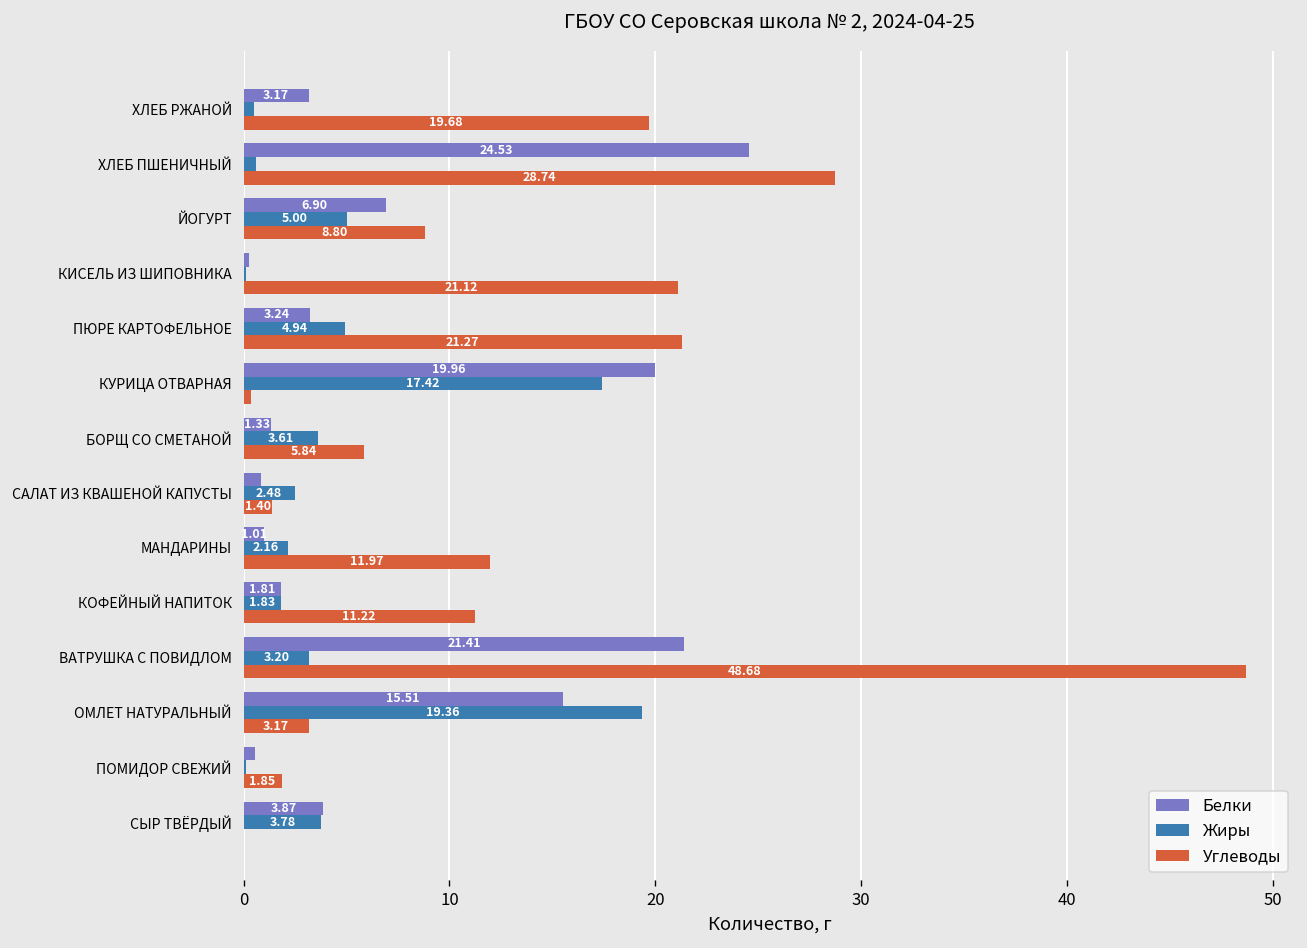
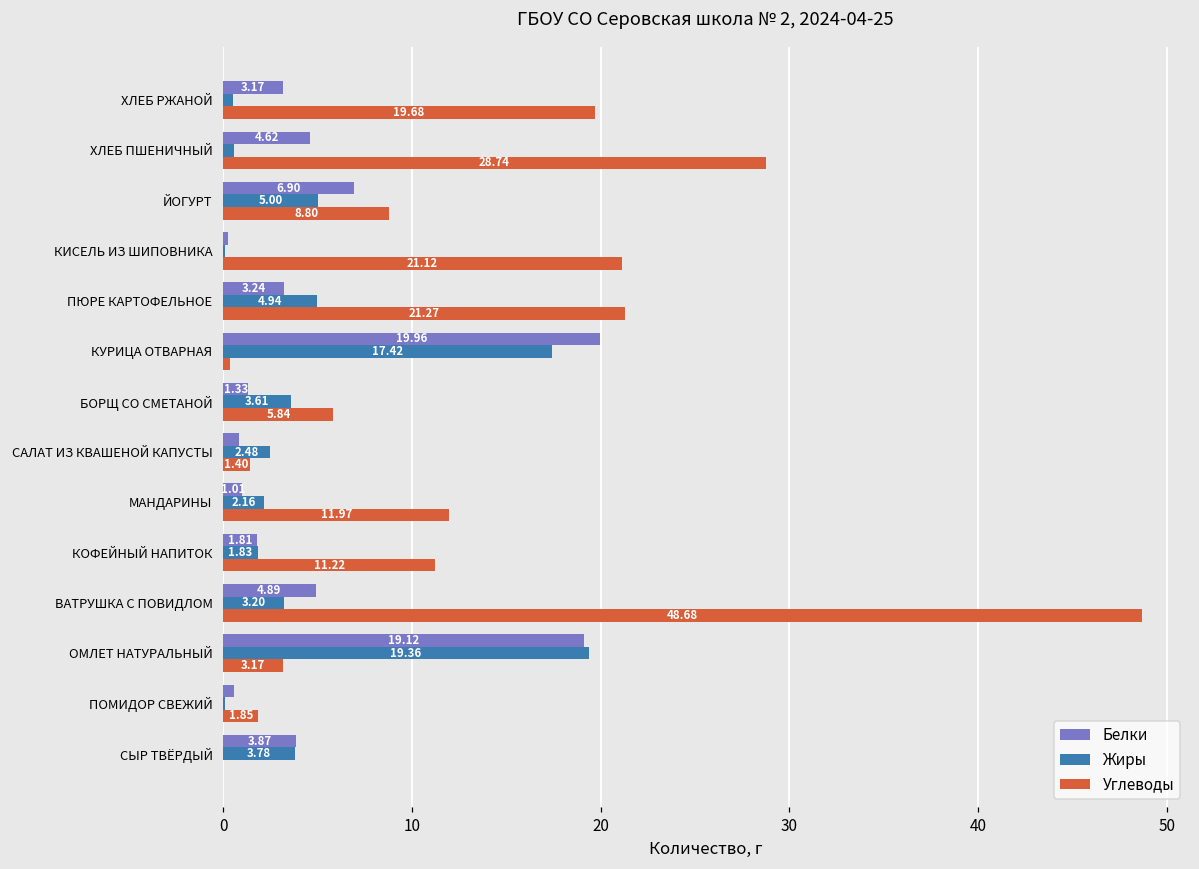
  {
    "Белки": {
      "ХЛЕБ РЖАНОЙ": 3.17,
-     "ХЛЕБ ПШЕНИЧНЫЙ": 24.53,
+     "ХЛЕБ ПШЕНИЧНЫЙ": 4.62,
      "ЙОГУРТ": 6.90,
      "ПЮРЕ КАРТОФЕЛЬНОЕ": 3.24,
      "КУРИЦА ОТВАРНАЯ": 19.96,
      "БОРЩ СО СМЕТАНОЙ": 1.33,
      "МАНДАРИНЫ": 1.01,
      "КОФЕЙНЫЙ НАПИТОК": 1.81,
-     "ВАТРУШКА С ПОВИДЛОМ": 21.41,
-     "ОМЛЕТ НАТУРАЛЬНЫЙ": 15.51,
+     "ВАТРУШКА С ПОВИДЛОМ": 4.89,
+     "ОМЛЕТ НАТУРАЛЬНЫЙ": 19.12,
      "СЫР ТВЁРДЫЙ": 3.87
    },
    "Жиры": {
      "ЙОГУРТ": 5.00,
      "ПЮРЕ КАРТОФЕЛЬНОЕ": 4.94,
      "КУРИЦА ОТВАРНАЯ": 17.42,
      "БОРЩ СО СМЕТАНОЙ": 3.61,
      "САЛАТ ИЗ КВАШЕНОЙ КАПУСТЫ": 2.48,
      "МАНДАРИНЫ": 2.16,
      "КОФЕЙНЫЙ НАПИТОК": 1.83,
      "ВАТРУШКА С ПОВИДЛОМ": 3.20,
      "ОМЛЕТ НАТУРАЛЬНЫЙ": 19.36,
      "СЫР ТВЁРДЫЙ": 3.78
    },
    "Углеводы": {
      "ХЛЕБ РЖАНОЙ": 19.68,
      "ХЛЕБ ПШЕНИЧНЫЙ": 28.74,
      "ЙОГУРТ": 8.80,
      "КИСЕЛЬ ИЗ ШИПОВНИКА": 21.12,
      "ПЮРЕ КАРТОФЕЛЬНОЕ": 21.27,
      "БОРЩ СО СМЕТАНОЙ": 5.84,
      "САЛАТ ИЗ КВАШЕНОЙ КАПУСТЫ": 1.40,
      "МАНДАРИНЫ": 11.97,
      "КОФЕЙНЫЙ НАПИТОК": 11.22,
      "ВАТРУШКА С ПОВИДЛОМ": 48.68,
      "ОМЛЕТ НАТУРАЛЬНЫЙ": 3.17,
      "ПОМИДОР СВЕЖИЙ": 1.85
    }
  }
